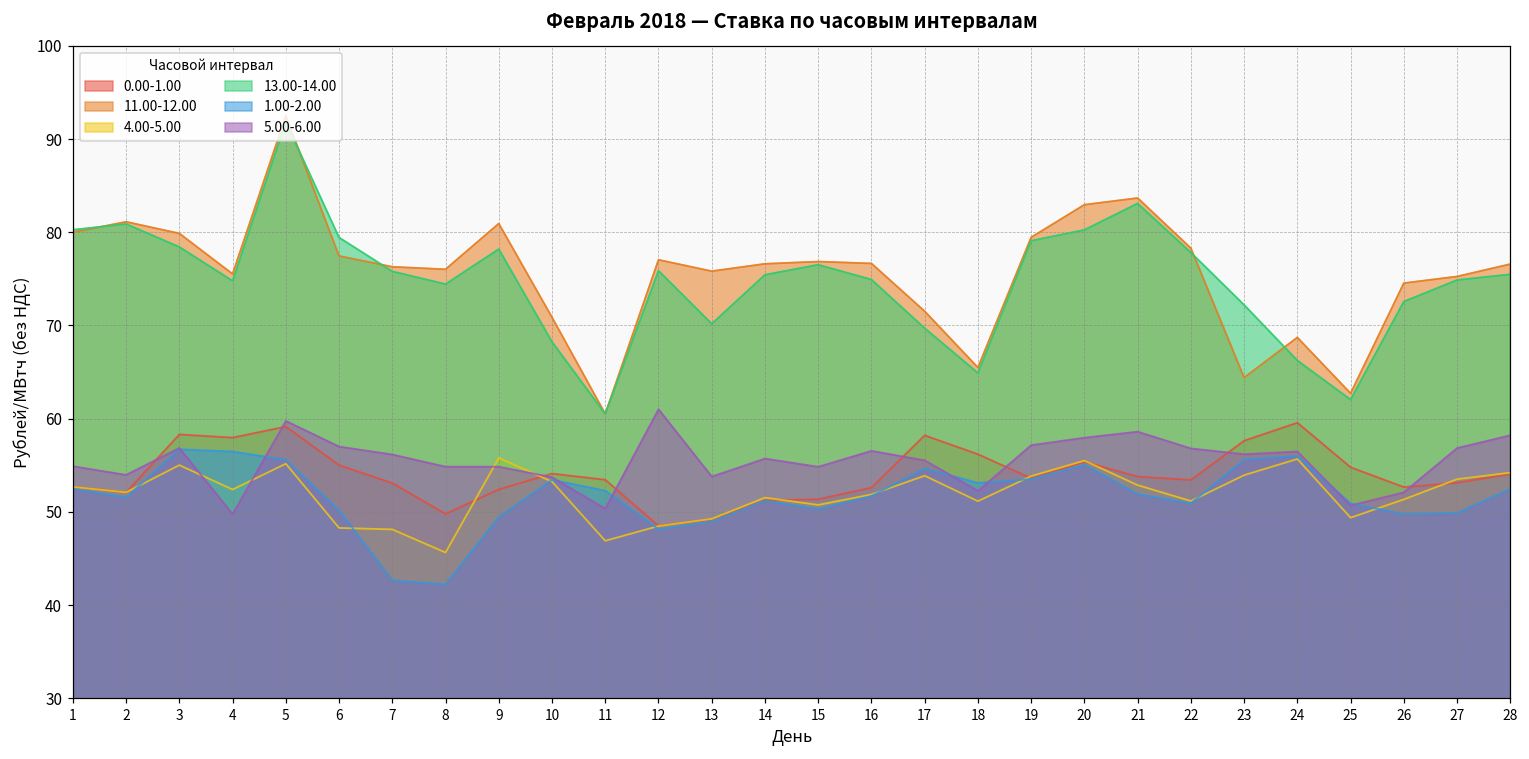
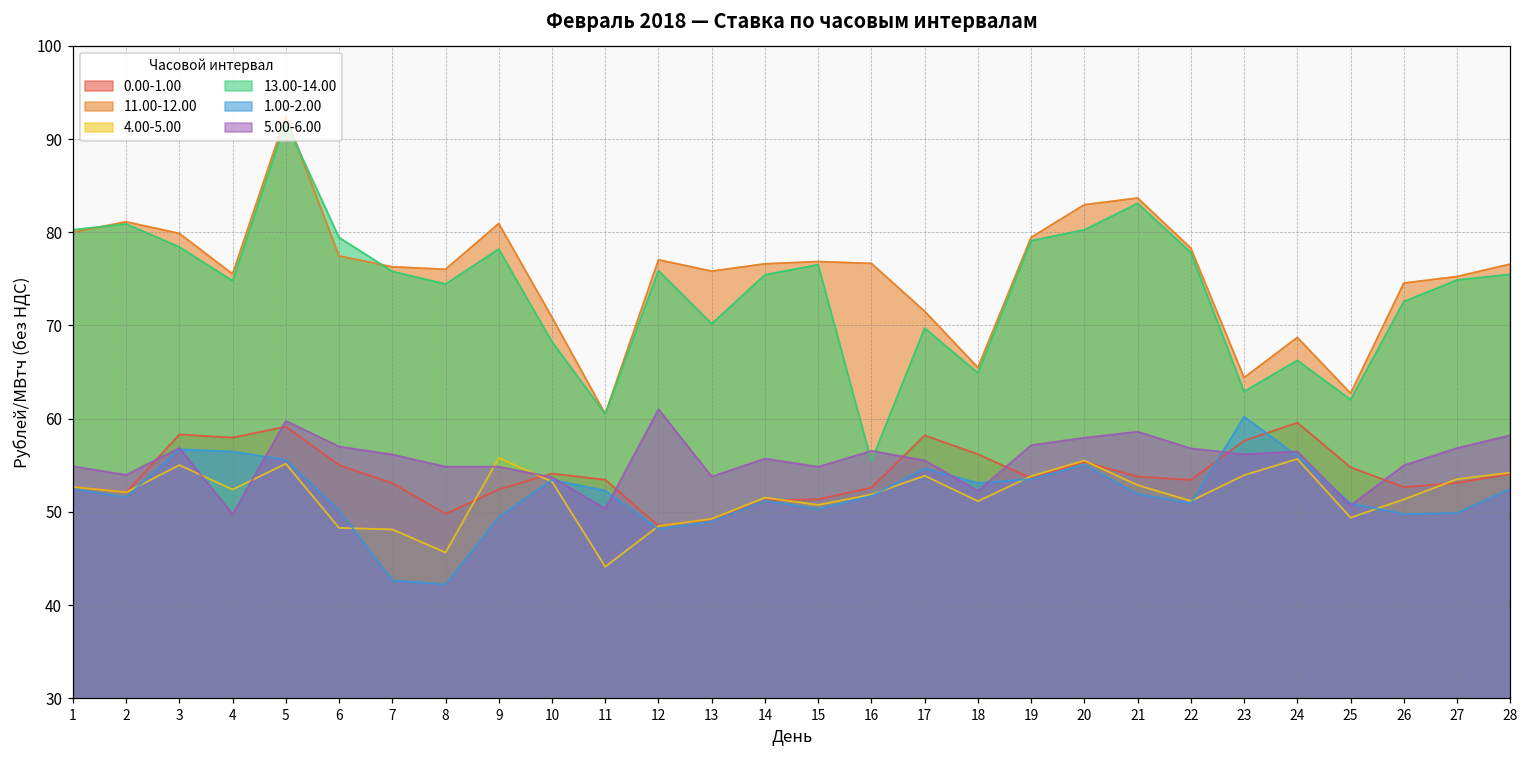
  {
    "4.00-5.00": {
      "3": 55,
      "4": 52,
      "5": 55,
      "6": 48,
      "7": 48,
      "8": 46,
      "9": 56,
-     "11": 47,
+     "11": 44,
      "15": 51,
      "17": 54,
      "18": 51,
      "21": 53,
      "23": 54,
      "24": 56,
      "25": 49,
      "26": 51,
      "27": 54
    },
    "13.00-14.00": {
      "3": 78,
      "4": 75,
      "6": 79,
      "7": 76,
      "8": 74,
      "9": 78,
      "10": 68,
      "12": 76,
      "13": 70,
      "14": 75,
      "15": 77,
-     "16": 75,
+     "16": 55,
      "17": 70,
      "18": 65,
      "19": 79,
      "20": 80,
      "21": 83,
      "22": 78,
-     "23": 72,
+     "23": 63,
      "24": 66,
      "25": 62,
      "26": 73,
      "27": 75,
      "28": 75
    },
    "1.00-2.00": {
      "2": 52,
      "4": 56,
      "5": 56,
      "6": 50,
      "7": 43,
      "8": 42,
      "9": 49,
      "11": 52,
      "12": 48,
      "15": 50,
      "17": 55,
      "18": 53,
      "21": 52,
-     "23": 56,
+     "23": 60,
      "24": 56,
      "26": 50,
      "27": 50,
      "28": 52
    },
    "5.00-6.00": {
      "1": 55,
      "2": 54,
      "4": 50,
      "5": 60,
      "6": 57,
      "7": 56,
      "8": 55,
      "9": 55,
      "11": 50,
      "12": 61,
      "13": 54,
      "14": 56,
      "15": 55,
      "16": 57,
      "17": 56,
      "18": 52,
      "19": 57,
      "20": 58,
      "21": 59,
      "22": 57,
      "23": 56,
      "24": 56,
-     "26": 52,
+     "26": 55,
      "27": 57,
      "28": 58
    }
  }
